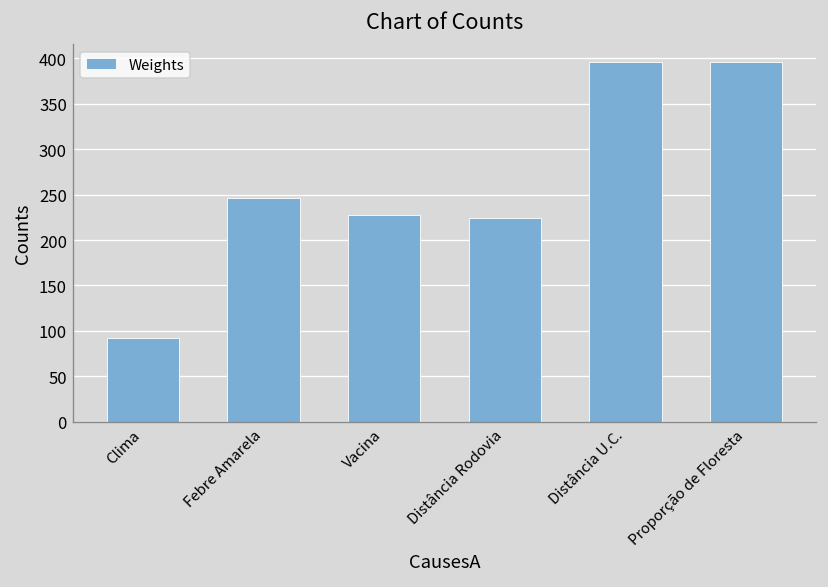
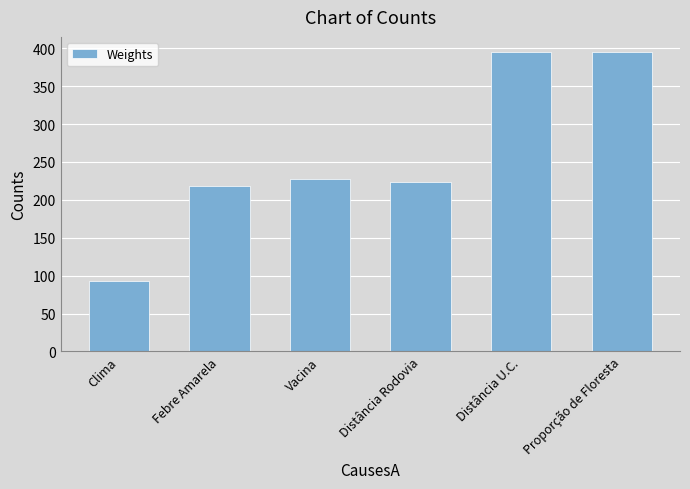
  {
    "Clima": 90,
-   "Febre Amarela": 250,
+   "Febre Amarela": 220,
    "Vacina": 230,
    "Distância Rodovia": 220,
    "Distância U.C.": 400,
    "Proporção de Floresta": 400
  }
